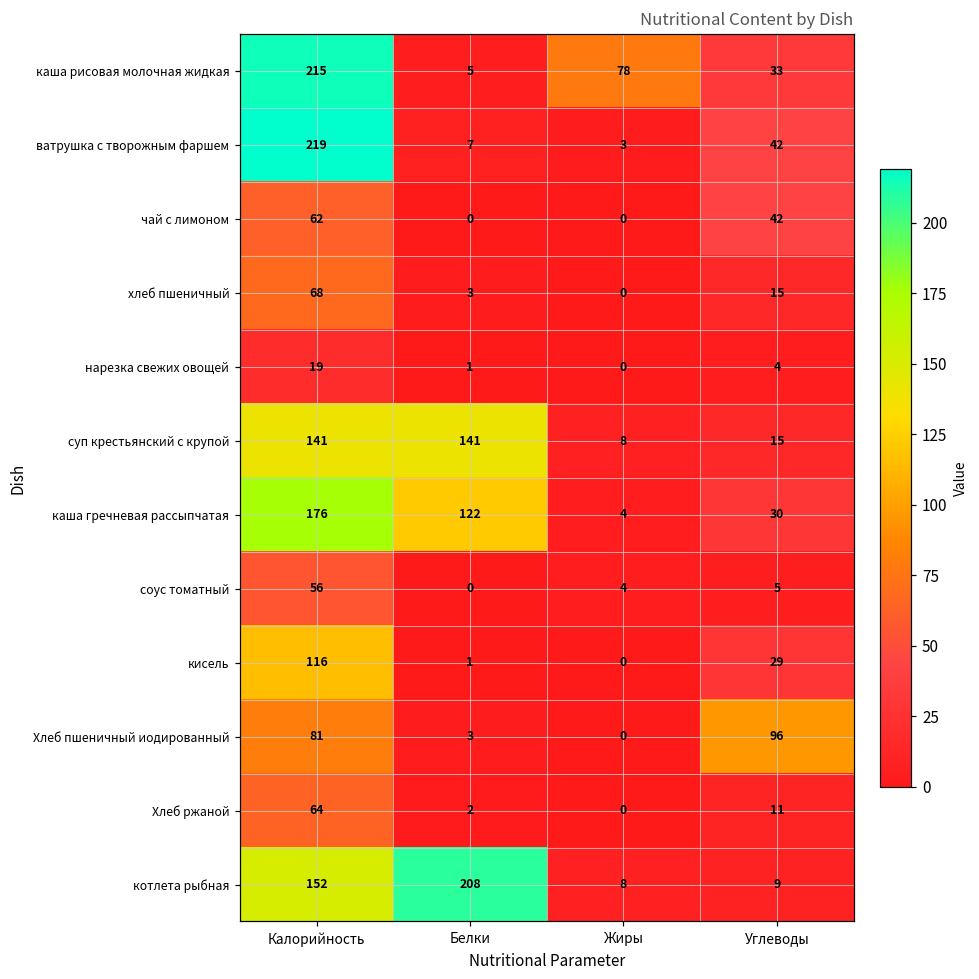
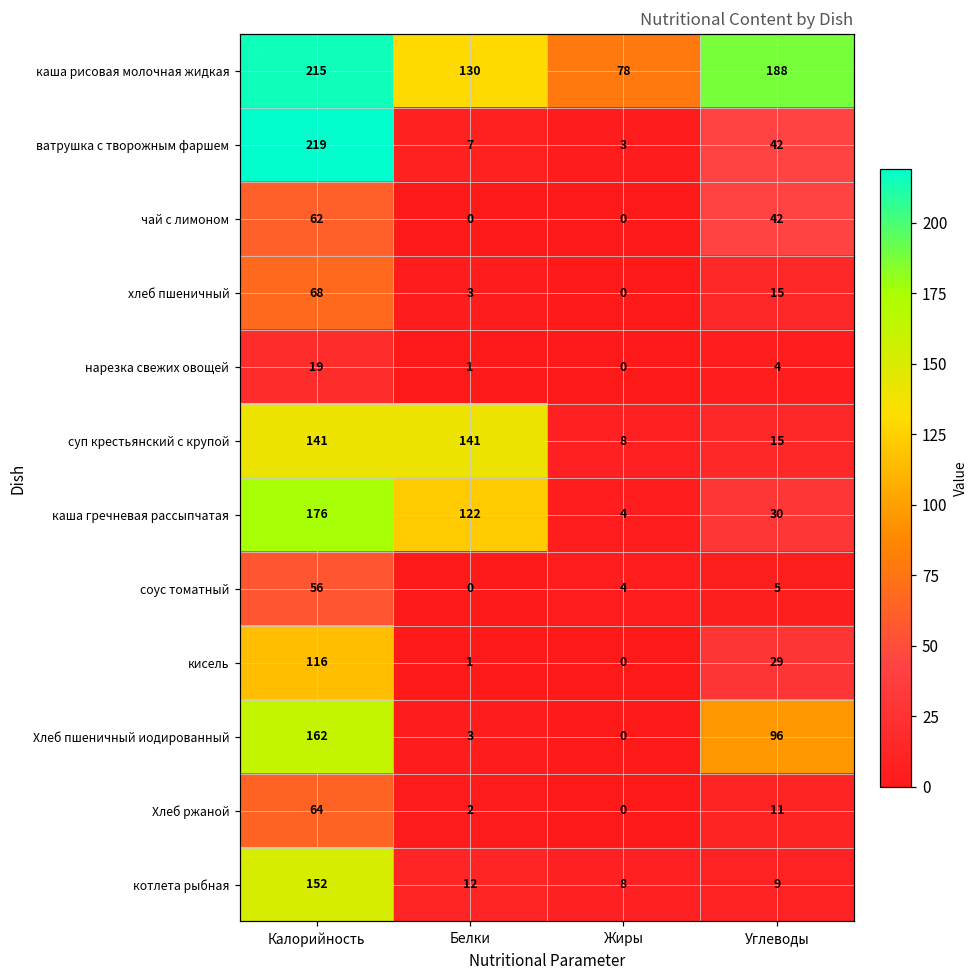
  {
    "каша рисовая молочная жидкая": {
      "Калорийность": 215,
-     "Белки": 5,
+     "Белки": 130,
      "Жиры": 78,
-     "Углеводы": 33
+     "Углеводы": 188
    },
    "ватрушка с творожным фаршем": {
      "Калорийность": 219,
      "Белки": 7,
      "Жиры": 3,
      "Углеводы": 42
    },
    "чай с лимоном": {
      "Калорийность": 62,
      "Белки": 0,
      "Жиры": 0,
      "Углеводы": 42
    },
    "хлеб пшеничный": {
      "Калорийность": 68,
      "Белки": 3,
      "Жиры": 0,
      "Углеводы": 15
    },
    "нарезка свежих овощей": {
      "Калорийность": 19,
      "Белки": 1,
      "Жиры": 0,
      "Углеводы": 4
    },
    "суп крестьянский с крупой": {
      "Калорийность": 141,
      "Белки": 141,
      "Жиры": 8,
      "Углеводы": 15
    },
    "каша гречневая рассыпчатая": {
      "Калорийность": 176,
      "Белки": 122,
      "Жиры": 4,
      "Углеводы": 30
    },
    "соус томатный": {
      "Калорийность": 56,
      "Белки": 0,
      "Жиры": 4,
      "Углеводы": 5
    },
    "кисель": {
      "Калорийность": 116,
      "Белки": 1,
      "Жиры": 0,
      "Углеводы": 29
    },
    "Хлеб пшеничный иодированный": {
-     "Калорийность": 81,
+     "Калорийность": 162,
      "Белки": 3,
      "Жиры": 0,
      "Углеводы": 96
    },
    "Хлеб ржаной": {
      "Калорийность": 64,
      "Белки": 2,
      "Жиры": 0,
      "Углеводы": 11
    },
    "котлета рыбная": {
      "Калорийность": 152,
-     "Белки": 208,
+     "Белки": 12,
      "Жиры": 8,
      "Углеводы": 9
    }
  }
